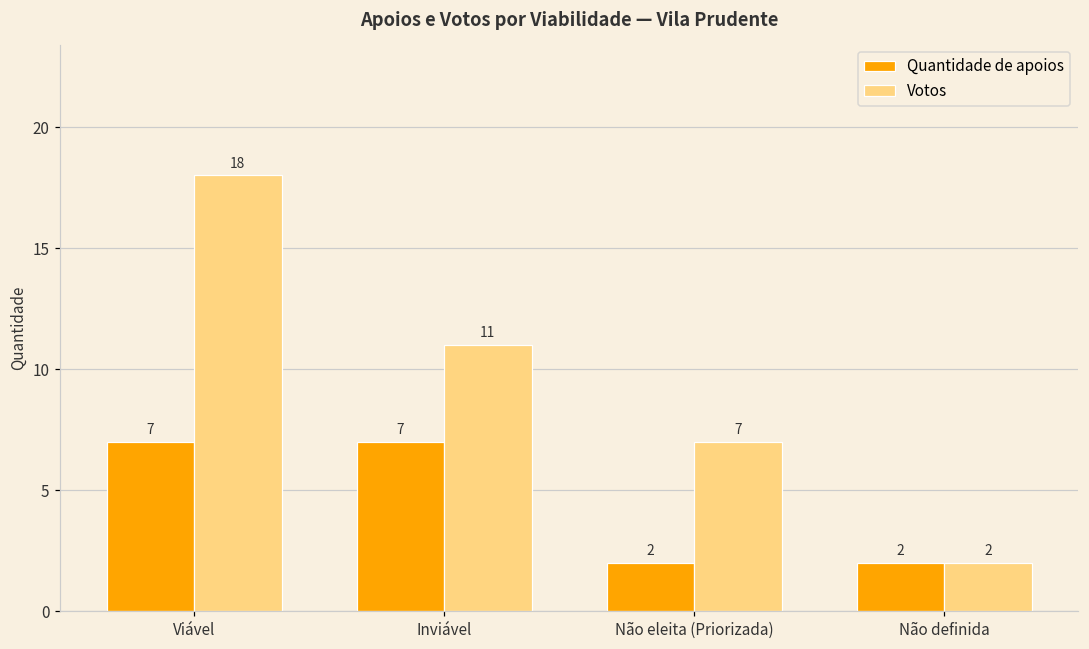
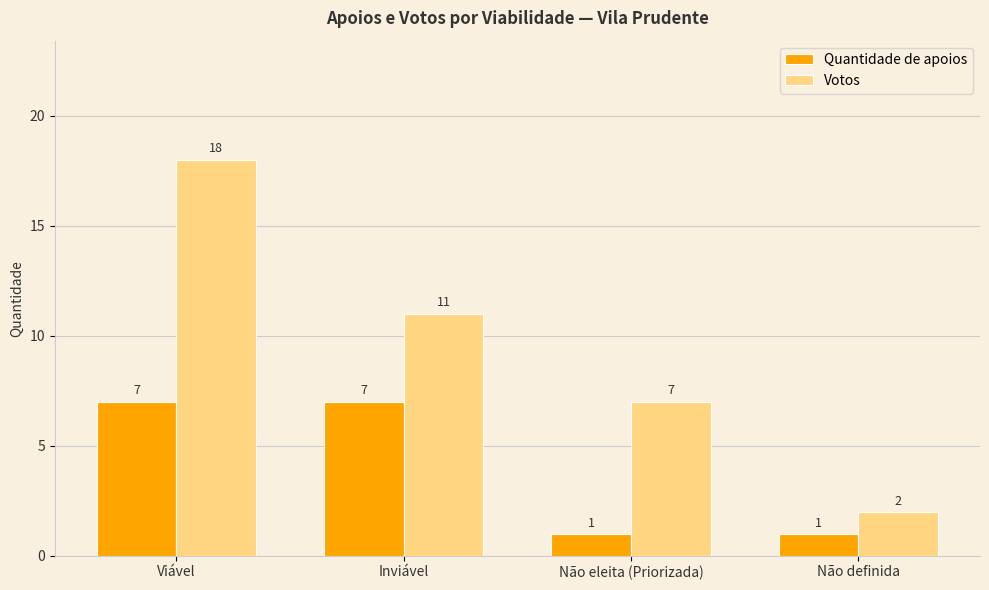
  {
    "Quantidade de apoios": {
      "Viável": 7,
      "Inviável": 7,
-     "Não eleita (Priorizada)": 2,
-     "Não definida": 2
+     "Não eleita (Priorizada)": 1,
+     "Não definida": 1
    },
    "Votos": {
      "Viável": 18,
      "Inviável": 11,
      "Não eleita (Priorizada)": 7,
      "Não definida": 2
    }
  }
